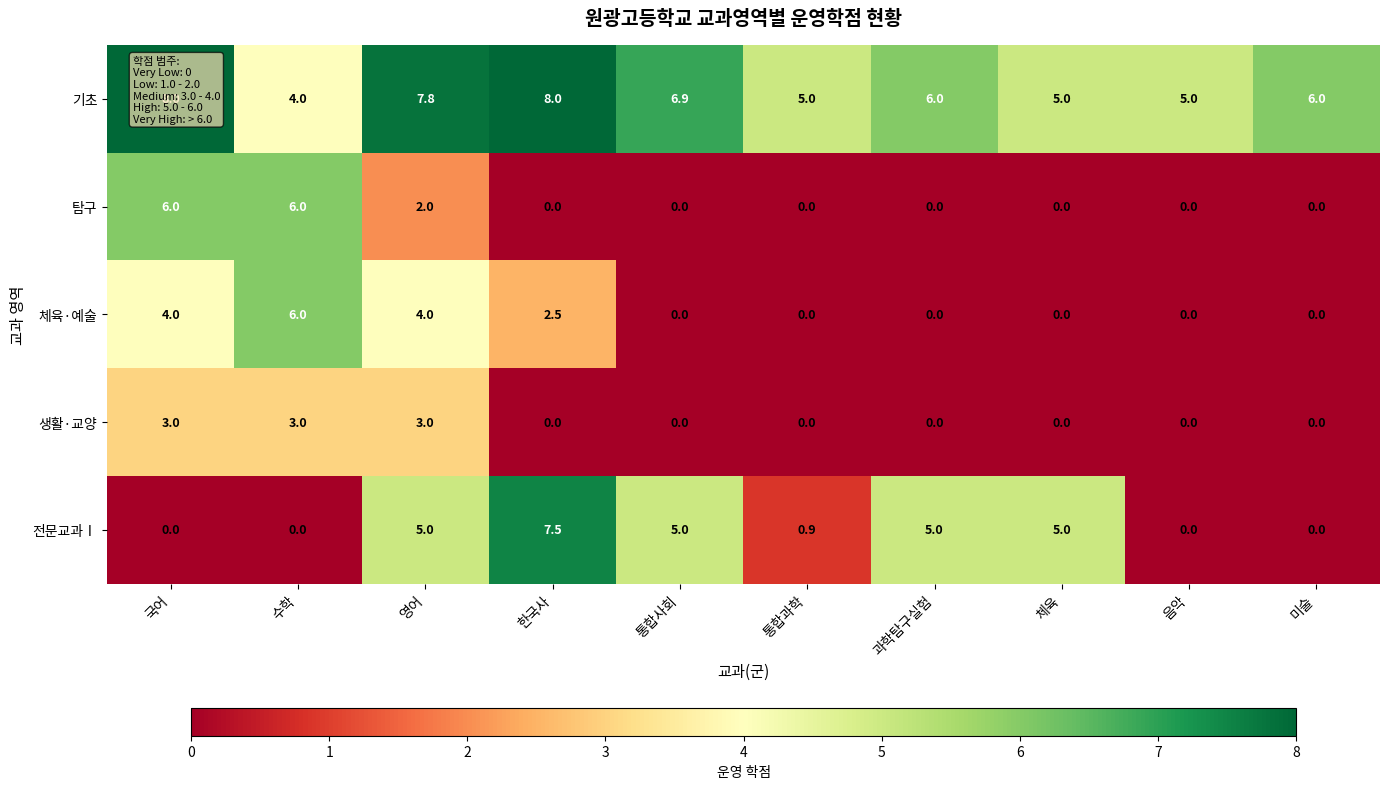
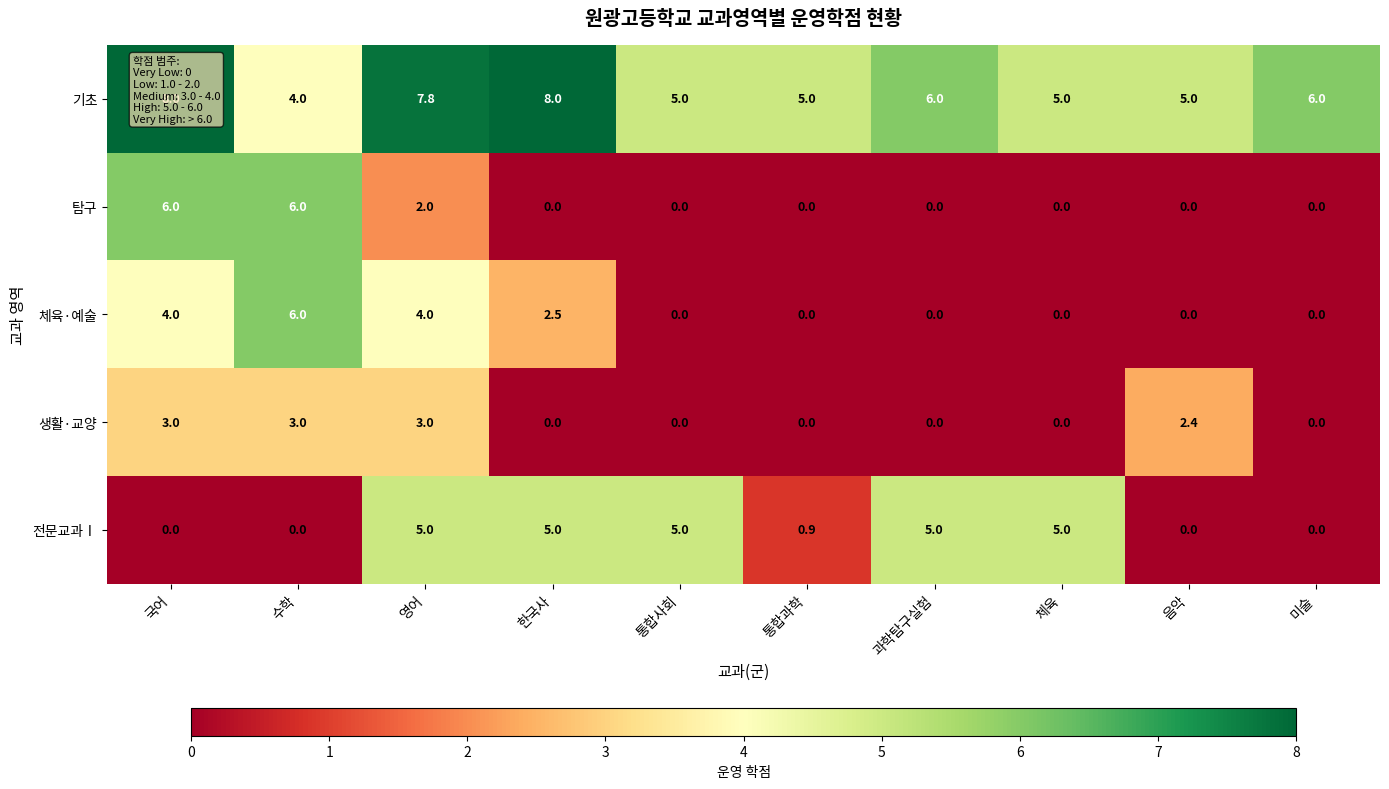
  {
    "기초": {
      "수학": 4.0,
      "영어": 7.8,
      "한국사": 8.0,
-     "통합사회": 6.9,
+     "통합사회": 5.0,
      "통합과학": 5.0,
      "과학탐구실험": 6.0,
      "체육": 5.0,
      "음악": 5.0,
      "미술": 6.0
    },
    "탐구": {
      "국어": 6.0,
      "수학": 6.0,
      "영어": 2.0,
      "한국사": 0.0,
      "통합사회": 0.0,
      "통합과학": 0.0,
      "과학탐구실험": 0.0,
      "체육": 0.0,
      "음악": 0.0,
      "미술": 0.0
    },
    "체육·예술": {
      "국어": 4.0,
      "수학": 6.0,
      "영어": 4.0,
      "한국사": 2.5,
      "통합사회": 0.0,
      "통합과학": 0.0,
      "과학탐구실험": 0.0,
      "체육": 0.0,
      "음악": 0.0,
      "미술": 0.0
    },
    "생활·교양": {
      "국어": 3.0,
      "수학": 3.0,
      "영어": 3.0,
      "한국사": 0.0,
      "통합사회": 0.0,
      "통합과학": 0.0,
      "과학탐구실험": 0.0,
      "체육": 0.0,
-     "음악": 0.0,
+     "음악": 2.4,
      "미술": 0.0
    },
    "전문교과Ⅰ": {
      "국어": 0.0,
      "수학": 0.0,
      "영어": 5.0,
-     "한국사": 7.5,
+     "한국사": 5.0,
      "통합사회": 5.0,
      "통합과학": 0.9,
      "과학탐구실험": 5.0,
      "체육": 5.0,
      "음악": 0.0,
      "미술": 0.0
    }
  }
